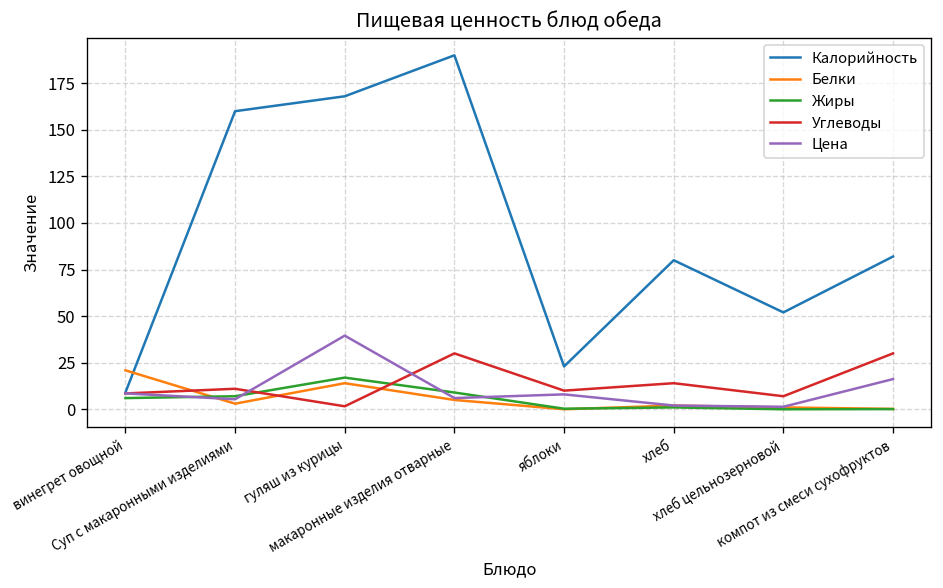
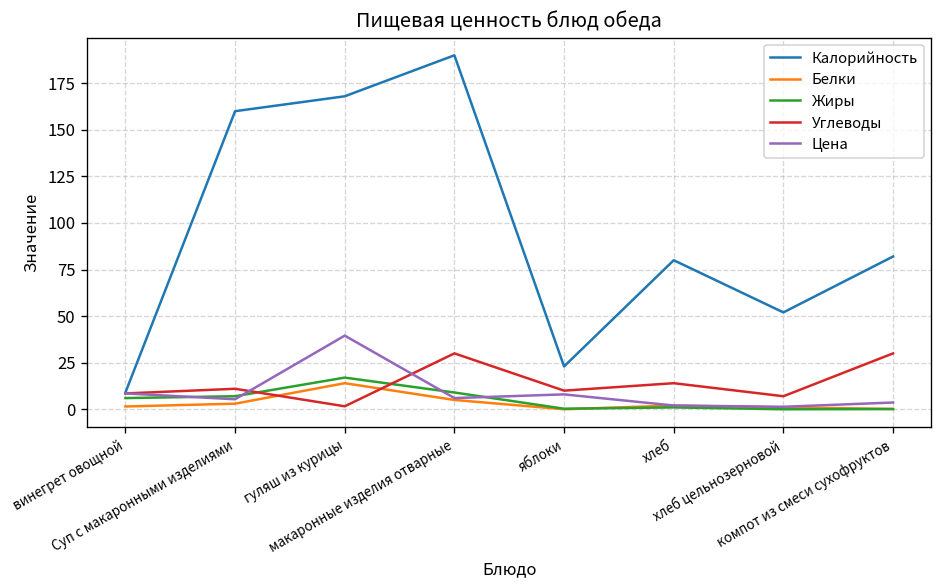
  {
    "Калорийность": {
      "Суп с макаронными изделиями": 160,
      "гуляш из курицы": 168,
      "макаронные изделия отварные": 190,
      "яблоки": 23,
      "хлеб": 80,
      "хлеб цельнозерновой": 52,
      "компот из смеси сухофруктов": 82
    },
    "Белки": {
-     "винегрет овощной": 21,
+     "винегрет овощной": 2,
      "Суп с макаронными изделиями": 3,
      "гуляш из курицы": 14
    },
    "Жиры": {
      "винегрет овощной": 6,
      "гуляш из курицы": 17,
      "макаронные изделия отварные": 9
    },
    "Углеводы": {
      "Суп с макаронными изделиями": 11,
      "гуляш из курицы": 2,
      "макаронные изделия отварные": 30,
      "яблоки": 10,
      "хлеб": 14,
      "хлеб цельнозерновой": 7,
      "компот из смеси сухофруктов": 30
    },
    "Цена": {
      "гуляш из курицы": 40,
      "яблоки": 8,
-     "компот из смеси сухофруктов": 16
+     "компот из смеси сухофруктов": 4
    }
  }
